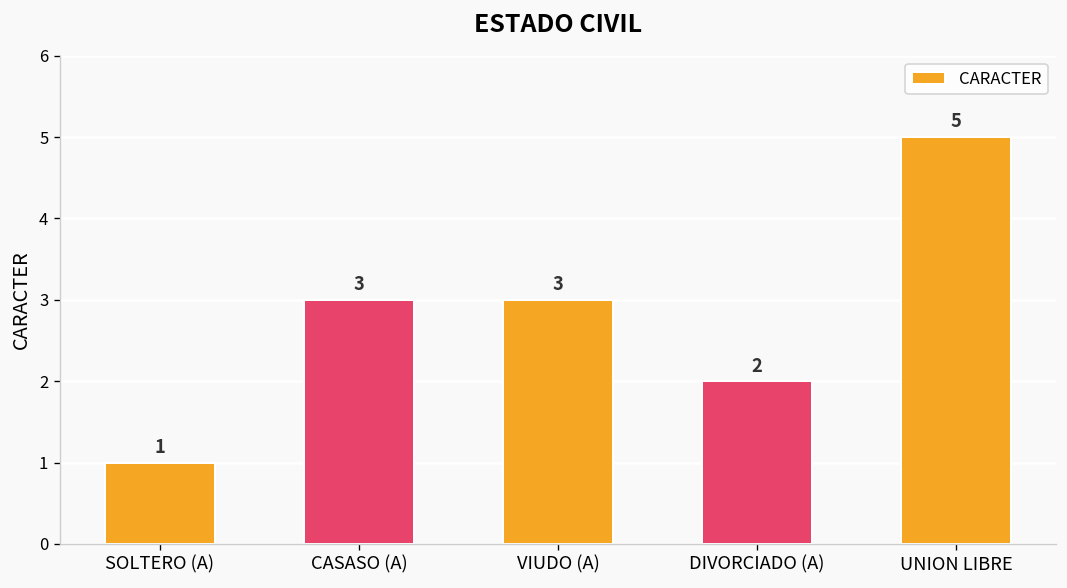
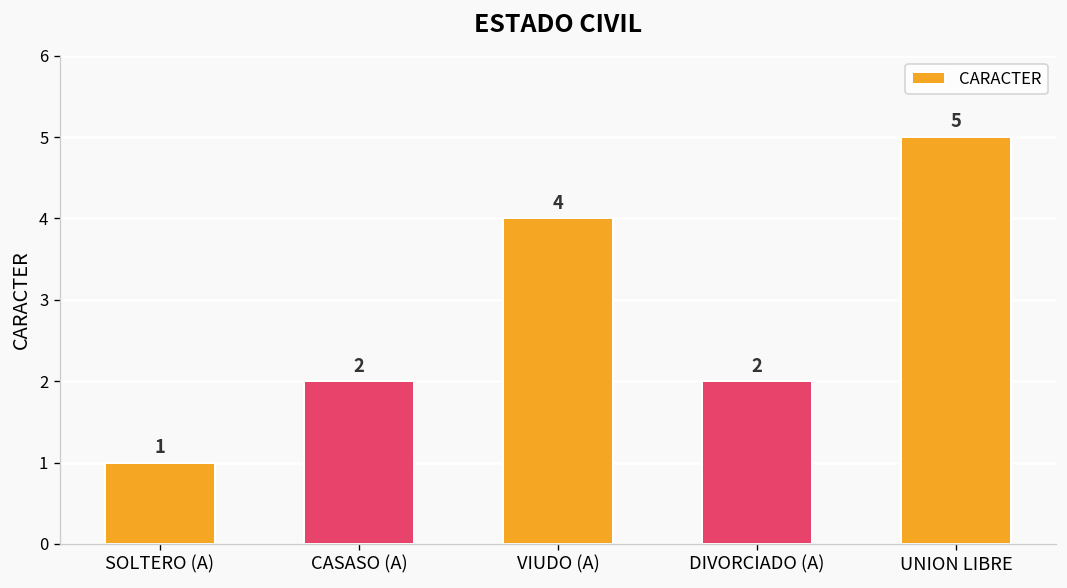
  {
    "SOLTERO (A)": 1,
-   "CASASO (A)": 3,
-   "VIUDO (A)": 3,
+   "CASASO (A)": 2,
+   "VIUDO (A)": 4,
    "DIVORCIADO (A)": 2,
    "UNION LIBRE": 5
  }
